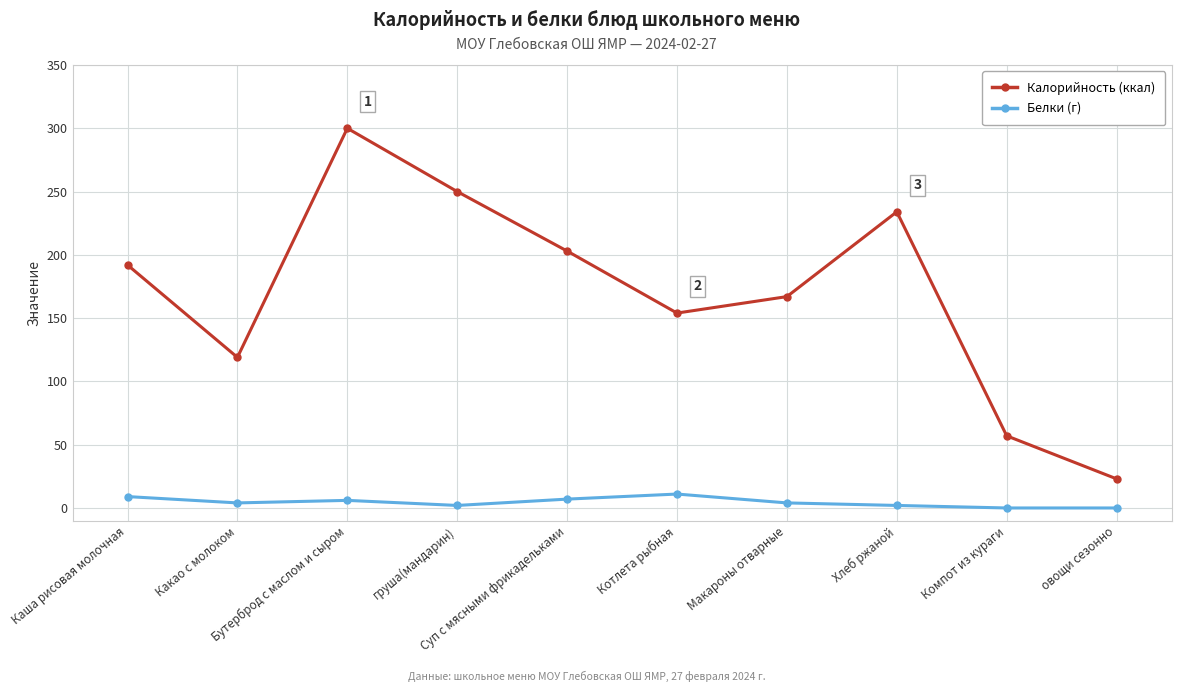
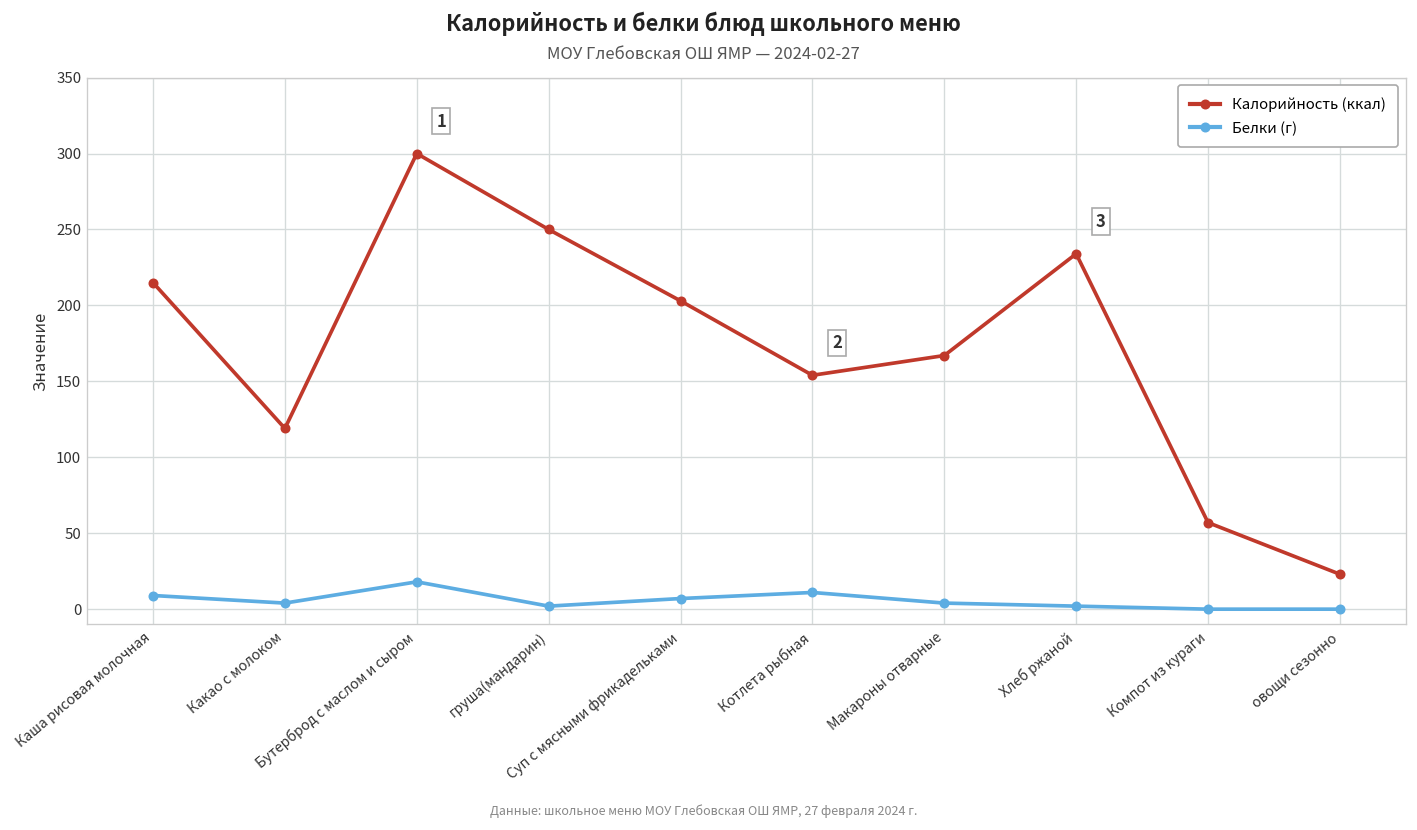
  {
    "Калорийность (ккал)": {
-     "Каша рисовая молочная": 192,
+     "Каша рисовая молочная": 215,
      "Какао с молоком": 119,
      "Бутерброд с маслом и сыром": 300,
      "груша(мандарин)": 250,
      "Суп с мясными фрикадельками": 203,
      "Котлета рыбная": 154,
      "Макароны отварные": 167,
      "Хлеб ржаной": 234,
      "Компот из кураги": 57,
      "овощи сезонно": 23
    },
    "Белки (г)": {
      "Каша рисовая молочная": 9,
      "Какао с молоком": 4,
-     "Бутерброд с маслом и сыром": 6,
+     "Бутерброд с маслом и сыром": 18,
      "груша(мандарин)": 2,
      "Суп с мясными фрикадельками": 7,
      "Котлета рыбная": 11,
      "Макароны отварные": 4,
      "Хлеб ржаной": 2,
      "Компот из кураги": 0,
      "овощи сезонно": 0
    }
  }
